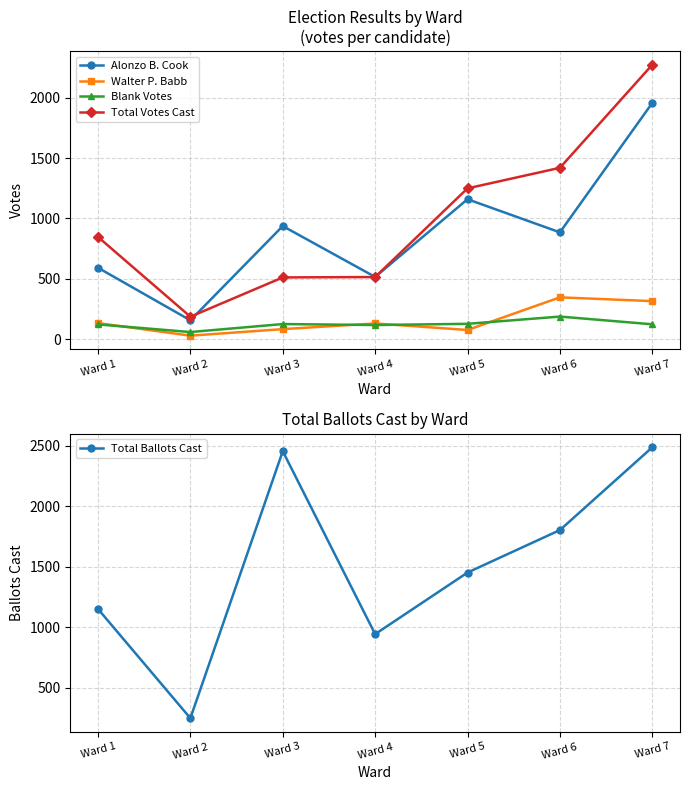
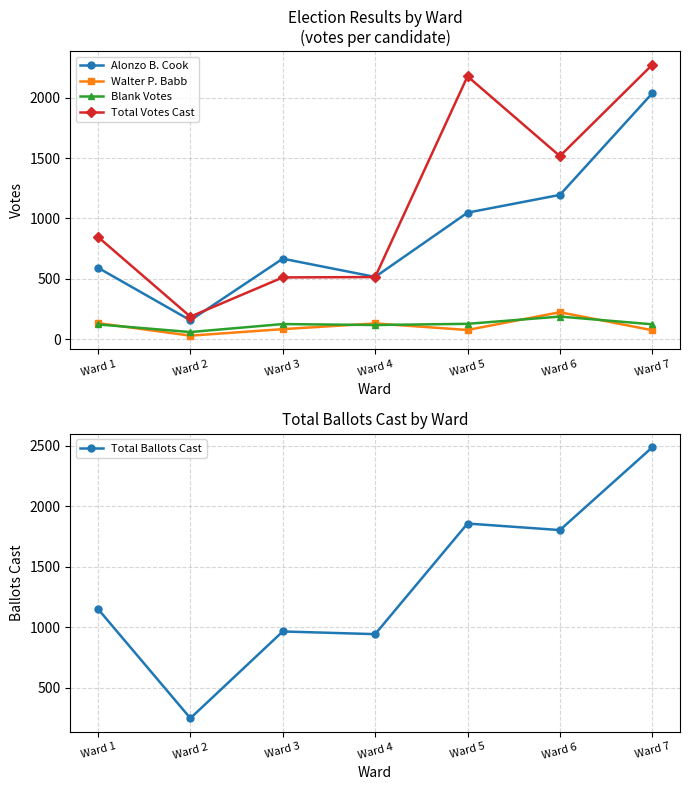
  {
    "Election Results by Ward (votes per candidate)": {
      "Alonzo B. Cook": {
        "Ward 1": 590,
        "Ward 2": 160,
-       "Ward 3": 940,
-       "Ward 5": 1160,
-       "Ward 6": 890,
-       "Ward 7": 1960
+       "Ward 3": 670,
+       "Ward 5": 1050,
+       "Ward 6": 1200,
+       "Ward 7": 2040
      },
      "Walter P. Babb": {
        "Ward 2": 30,
        "Ward 3": 80,
        "Ward 5": 80,
-       "Ward 6": 350,
-       "Ward 7": 320
+       "Ward 6": 220,
+       "Ward 7": 80
      },
      "Blank Votes": {
        "Ward 2": 60,
        "Ward 3": 130,
        "Ward 5": 130,
        "Ward 6": 190,
        "Ward 7": 120
      },
      "Total Votes Cast": {
        "Ward 1": 850,
        "Ward 2": 190,
        "Ward 3": 510,
-       "Ward 5": 1250,
-       "Ward 6": 1420,
+       "Ward 5": 2180,
+       "Ward 6": 1520,
        "Ward 7": 2270
      }
    },
    "Total Ballots Cast by Ward": {
      "Ward 1": 1150,
      "Ward 2": 250,
-     "Ward 3": 2450,
+     "Ward 3": 960,
      "Ward 4": 940,
-     "Ward 5": 1450,
+     "Ward 5": 1860,
      "Ward 6": 1800,
      "Ward 7": 2490
    }
  }
